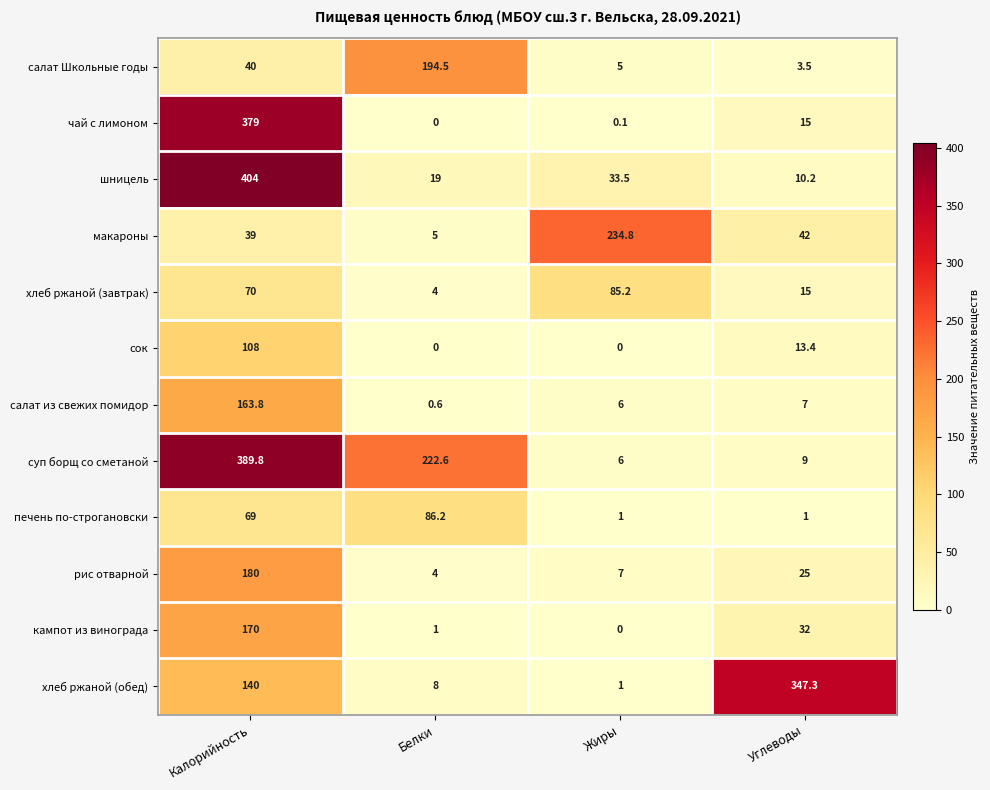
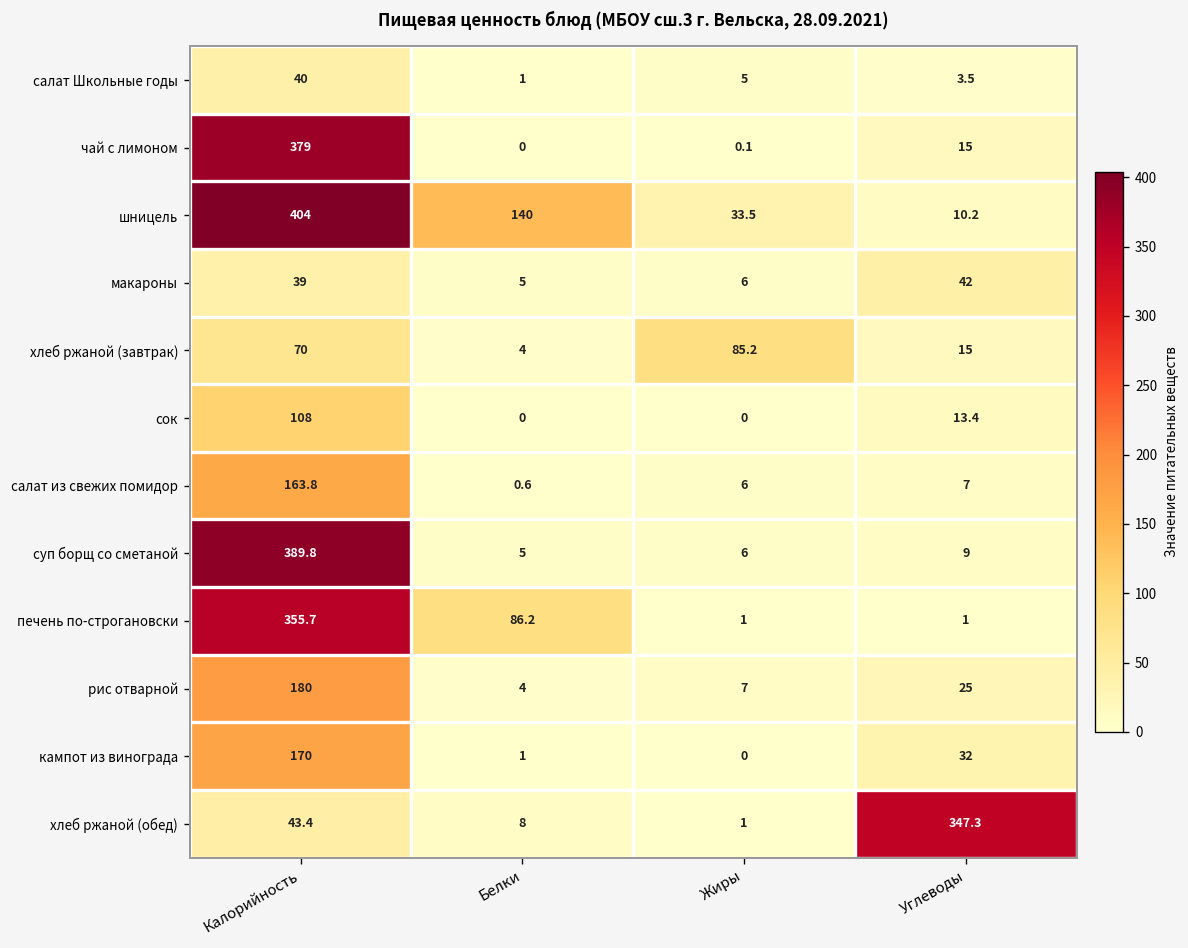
  {
    "салат Школьные годы": {
      "Калорийность": 40,
-     "Белки": 194.5,
+     "Белки": 1,
      "Жиры": 5,
      "Углеводы": 3.5
    },
    "чай с лимоном": {
      "Калорийность": 379,
      "Белки": 0,
      "Жиры": 0.1,
      "Углеводы": 15
    },
    "шницель": {
      "Калорийность": 404,
-     "Белки": 19,
+     "Белки": 140,
      "Жиры": 33.5,
      "Углеводы": 10.2
    },
    "макароны": {
      "Калорийность": 39,
      "Белки": 5,
-     "Жиры": 234.8,
+     "Жиры": 6,
      "Углеводы": 42
    },
    "хлеб ржаной (завтрак)": {
      "Калорийность": 70,
      "Белки": 4,
      "Жиры": 85.2,
      "Углеводы": 15
    },
    "сок": {
      "Калорийность": 108,
      "Белки": 0,
      "Жиры": 0,
      "Углеводы": 13.4
    },
    "салат из свежих помидор": {
      "Калорийность": 163.8,
      "Белки": 0.6,
      "Жиры": 6,
      "Углеводы": 7
    },
    "суп борщ со сметаной": {
      "Калорийность": 389.8,
-     "Белки": 222.6,
+     "Белки": 5,
      "Жиры": 6,
      "Углеводы": 9
    },
    "печень по-строгановски": {
-     "Калорийность": 69,
+     "Калорийность": 355.7,
      "Белки": 86.2,
      "Жиры": 1,
      "Углеводы": 1
    },
    "рис отварной": {
      "Калорийность": 180,
      "Белки": 4,
      "Жиры": 7,
      "Углеводы": 25
    },
    "кампот из винограда": {
      "Калорийность": 170,
      "Белки": 1,
      "Жиры": 0,
      "Углеводы": 32
    },
    "хлеб ржаной (обед)": {
-     "Калорийность": 140,
+     "Калорийность": 43.4,
      "Белки": 8,
      "Жиры": 1,
      "Углеводы": 347.3
    }
  }
